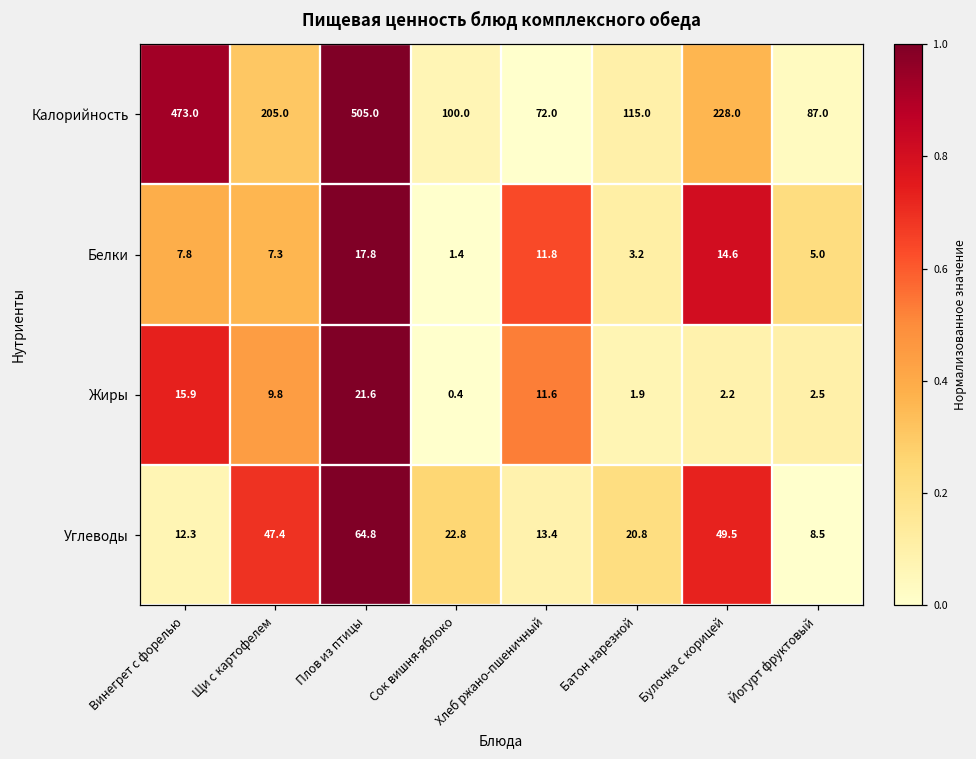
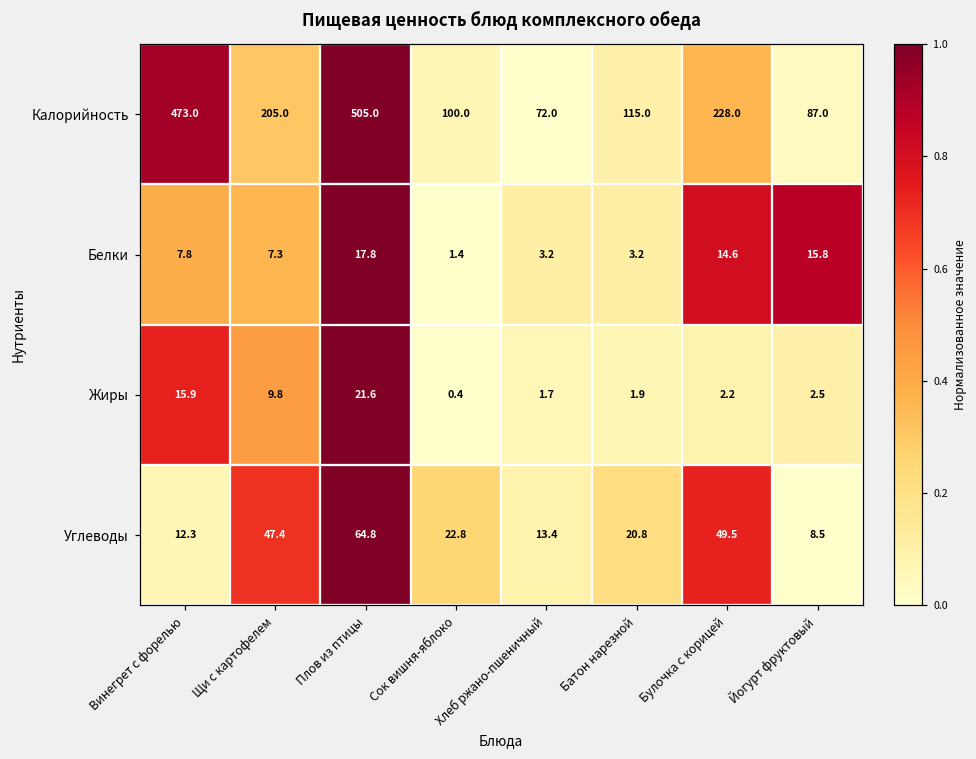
  {
    "Калорийность": {
      "Винегрет с форелью": 473.0,
      "Щи с картофелем": 205.0,
      "Плов из птицы": 505.0,
      "Сок вишня-яблоко": 100.0,
      "Хлеб ржано-пшеничный": 72.0,
      "Батон нарезной": 115.0,
      "Булочка с корицей": 228.0,
      "Йогурт фруктовый": 87.0
    },
    "Белки": {
      "Винегрет с форелью": 7.8,
      "Щи с картофелем": 7.3,
      "Плов из птицы": 17.8,
      "Сок вишня-яблоко": 1.4,
-     "Хлеб ржано-пшеничный": 11.8,
+     "Хлеб ржано-пшеничный": 3.2,
      "Батон нарезной": 3.2,
      "Булочка с корицей": 14.6,
-     "Йогурт фруктовый": 5.0
+     "Йогурт фруктовый": 15.8
    },
    "Жиры": {
      "Винегрет с форелью": 15.9,
      "Щи с картофелем": 9.8,
      "Плов из птицы": 21.6,
      "Сок вишня-яблоко": 0.4,
-     "Хлеб ржано-пшеничный": 11.6,
+     "Хлеб ржано-пшеничный": 1.7,
      "Батон нарезной": 1.9,
      "Булочка с корицей": 2.2,
      "Йогурт фруктовый": 2.5
    },
    "Углеводы": {
      "Винегрет с форелью": 12.3,
      "Щи с картофелем": 47.4,
      "Плов из птицы": 64.8,
      "Сок вишня-яблоко": 22.8,
      "Хлеб ржано-пшеничный": 13.4,
      "Батон нарезной": 20.8,
      "Булочка с корицей": 49.5,
      "Йогурт фруктовый": 8.5
    }
  }
